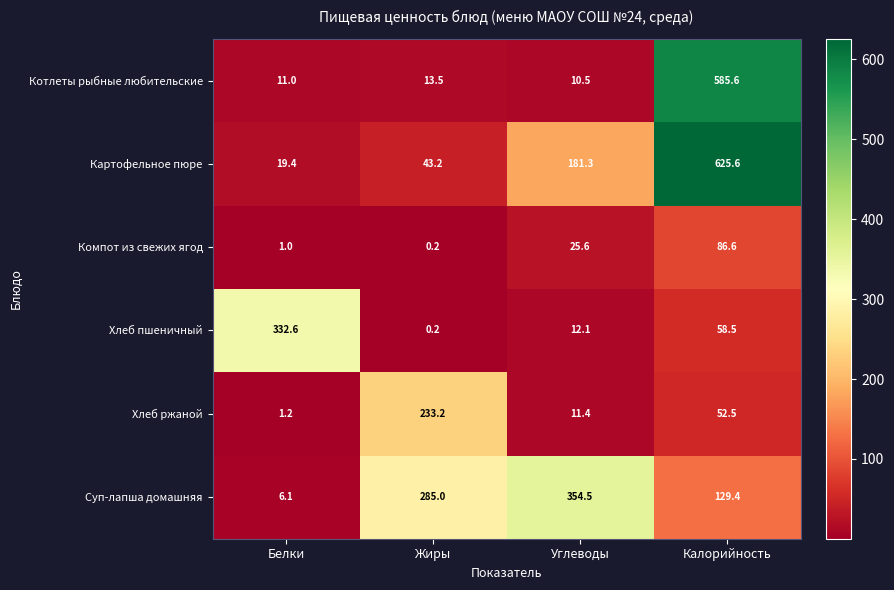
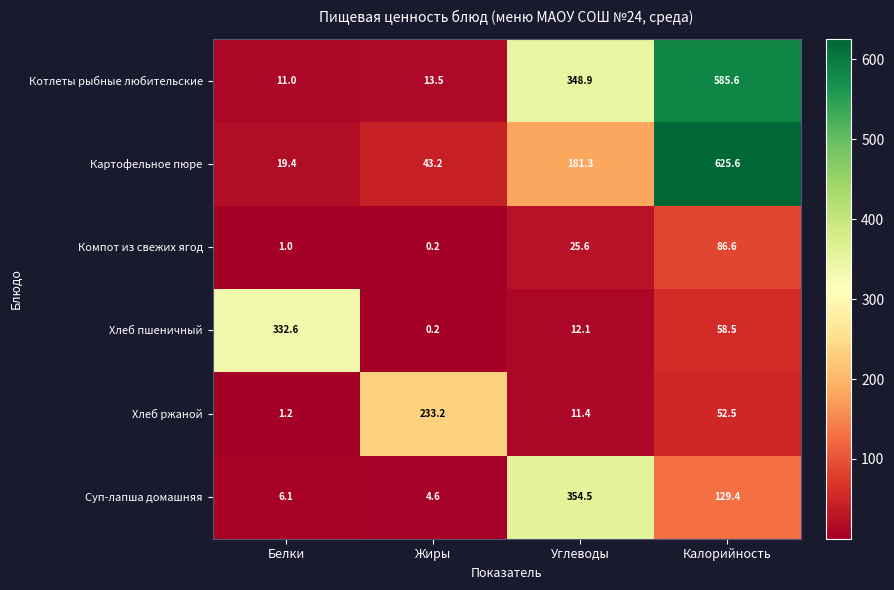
  {
    "Котлеты рыбные любительские": {
      "Белки": 11.0,
      "Жиры": 13.5,
-     "Углеводы": 10.5,
+     "Углеводы": 348.9,
      "Калорийность": 585.6
    },
    "Картофельное пюре": {
      "Белки": 19.4,
      "Жиры": 43.2,
      "Углеводы": 181.3,
      "Калорийность": 625.6
    },
    "Компот из свежих ягод": {
      "Белки": 1.0,
      "Жиры": 0.2,
      "Углеводы": 25.6,
      "Калорийность": 86.6
    },
    "Хлеб пшеничный": {
      "Белки": 332.6,
      "Жиры": 0.2,
      "Углеводы": 12.1,
      "Калорийность": 58.5
    },
    "Хлеб ржаной": {
      "Белки": 1.2,
      "Жиры": 233.2,
      "Углеводы": 11.4,
      "Калорийность": 52.5
    },
    "Суп-лапша домашняя": {
      "Белки": 6.1,
-     "Жиры": 285.0,
+     "Жиры": 4.6,
      "Углеводы": 354.5,
      "Калорийность": 129.4
    }
  }
